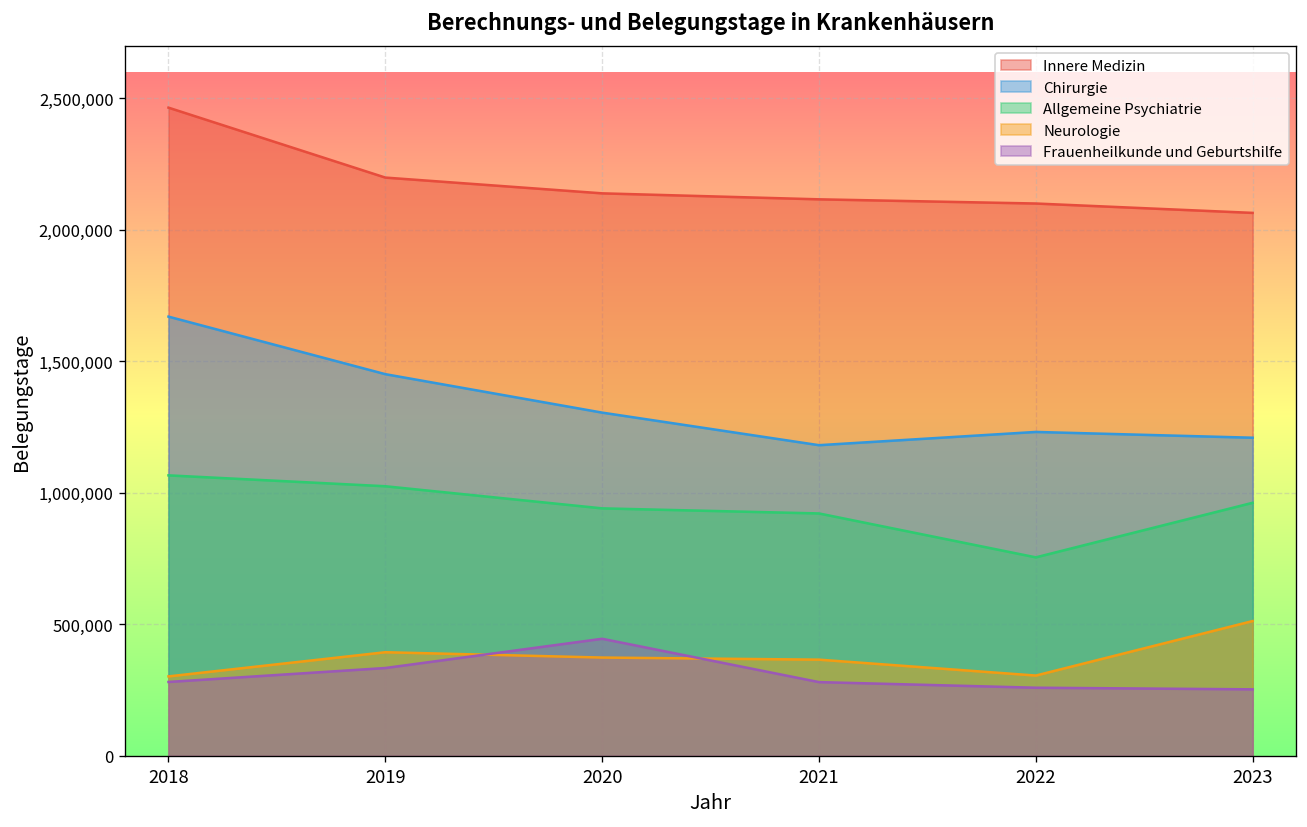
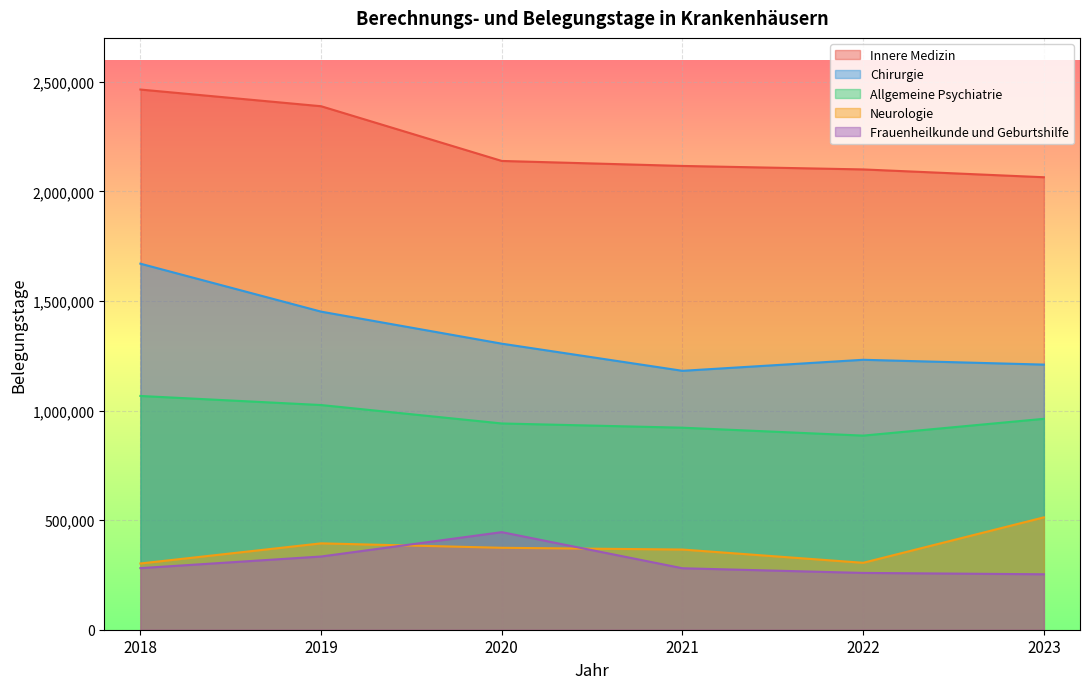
  {
    "Innere Medizin": {
      "2018": "2,460,000",
-     "2019": "2,200,000",
+     "2019": "2,390,000",
      "2020": "2,140,000",
      "2021": "2,120,000",
      "2022": "2,100,000",
      "2023": "2,060,000"
    },
    "Chirurgie": {
      "2018": "1,670,000",
      "2019": "1,450,000",
      "2020": "1,300,000",
      "2021": "1,180,000",
      "2022": "1,230,000",
      "2023": "1,210,000"
    },
    "Allgemeine Psychiatrie": {
      "2018": "1,070,000",
      "2019": "1,030,000",
      "2020": "940,000",
      "2021": "920,000",
-     "2022": "750,000",
+     "2022": "890,000",
      "2023": "960,000"
    },
    "Neurologie": {
      "2018": "300,000",
      "2019": "390,000",
      "2020": "370,000",
      "2021": "370,000",
      "2022": "310,000",
      "2023": "510,000"
    },
    "Frauenheilkunde und Geburtshilfe": {
      "2018": "280,000",
      "2019": "330,000",
      "2020": "450,000",
      "2021": "280,000",
      "2022": "260,000",
      "2023": "250,000"
    }
  }
